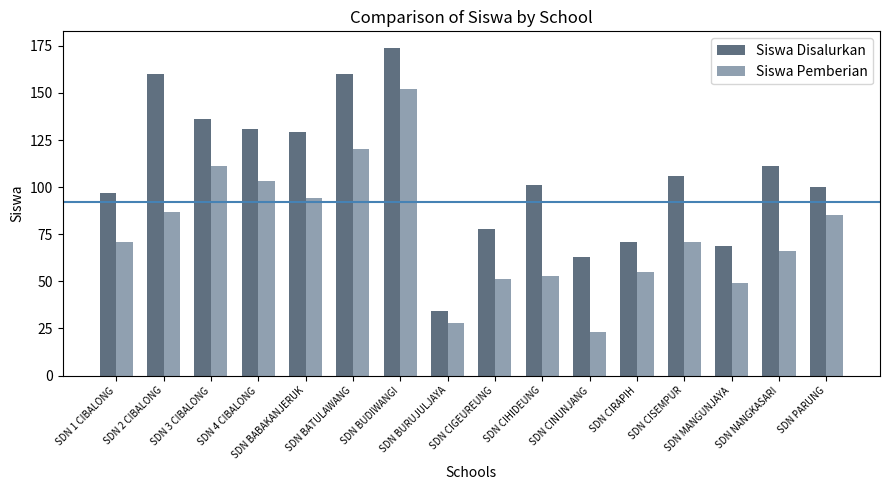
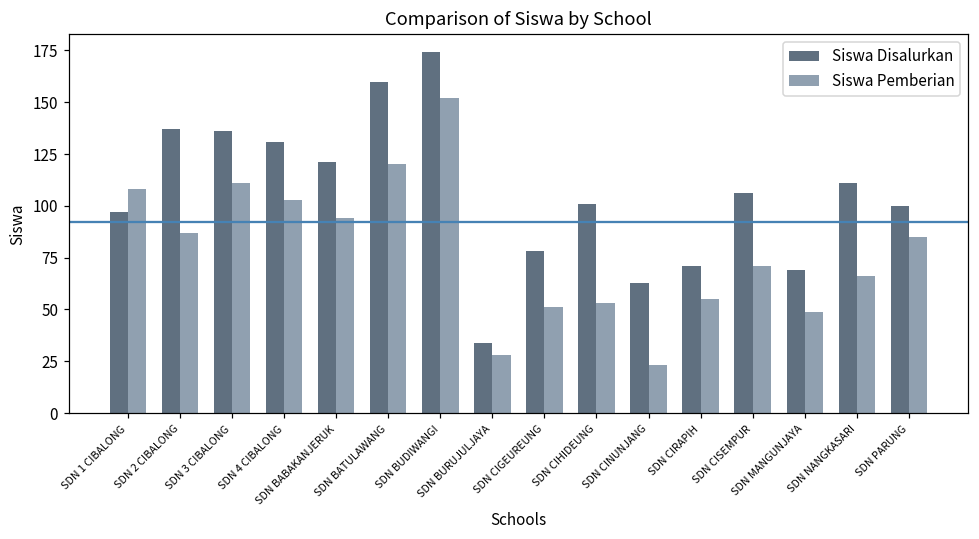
  {
    "Siswa Disalurkan": {
      "SDN 1 CIBALONG": 97,
-     "SDN 2 CIBALONG": 160,
+     "SDN 2 CIBALONG": 137,
      "SDN 3 CIBALONG": 136,
      "SDN 4 CIBALONG": 131,
-     "SDN BABAKANJERUK": 129,
+     "SDN BABAKANJERUK": 121,
      "SDN BATULAWANG": 160,
      "SDN BUDIWANGI": 174,
      "SDN BURUJULJAYA": 34,
      "SDN CIGEUREUNG": 78,
      "SDN CIHIDEUNG": 101,
      "SDN CINUNJANG": 63,
      "SDN CIRAPIH": 71,
      "SDN CISEMPUR": 106,
      "SDN MANGUNJAYA": 69,
      "SDN NANGKASARI": 111,
      "SDN PARUNG": 100
    },
    "Siswa Pemberian": {
-     "SDN 1 CIBALONG": 71,
+     "SDN 1 CIBALONG": 108,
      "SDN 2 CIBALONG": 87,
      "SDN 3 CIBALONG": 111,
      "SDN 4 CIBALONG": 103,
      "SDN BABAKANJERUK": 94,
      "SDN BATULAWANG": 120,
      "SDN BUDIWANGI": 152,
      "SDN BURUJULJAYA": 28,
      "SDN CIGEUREUNG": 51,
      "SDN CIHIDEUNG": 53,
      "SDN CINUNJANG": 23,
      "SDN CIRAPIH": 55,
      "SDN CISEMPUR": 71,
      "SDN MANGUNJAYA": 49,
      "SDN NANGKASARI": 66,
      "SDN PARUNG": 85
    }
  }
